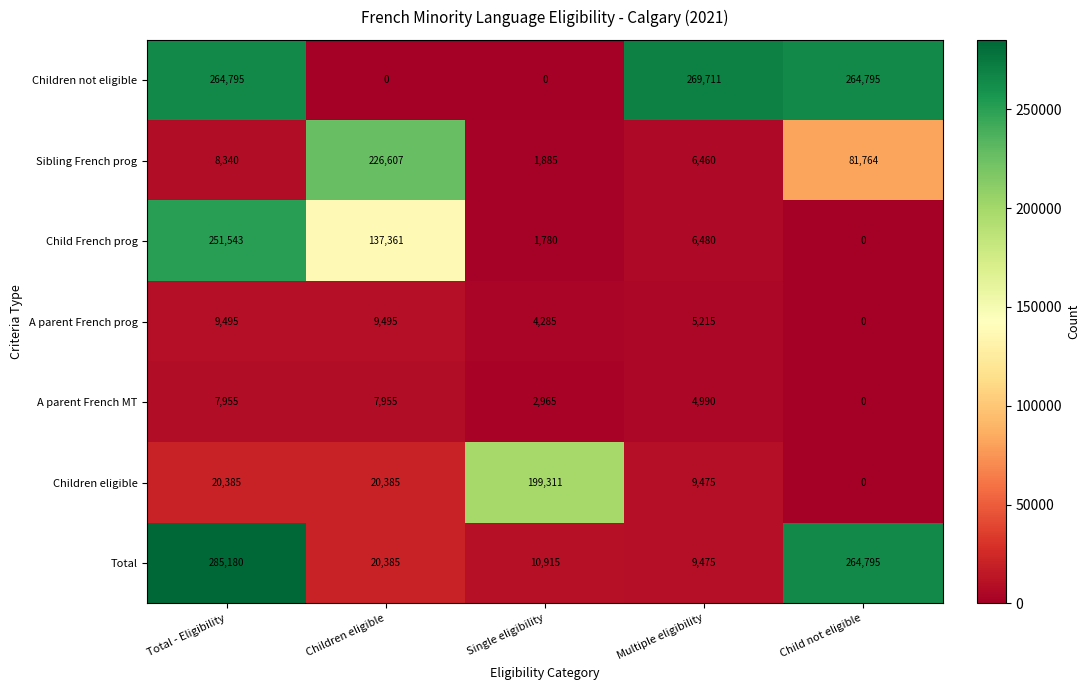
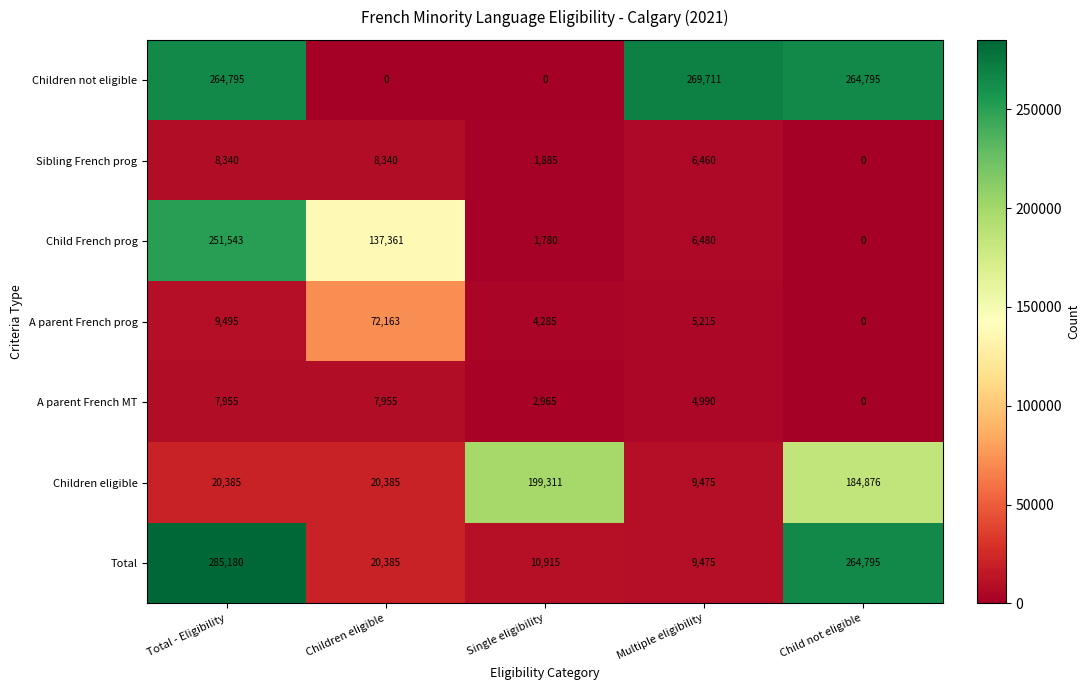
  {
    "Children not eligible": {
      "Total - Eligibility": "264,795",
      "Children eligible": "0",
      "Single eligibility": "0",
      "Multiple eligibility": "269,711",
      "Child not eligible": "264,795"
    },
    "Sibling French prog": {
      "Total - Eligibility": "8,340",
-     "Children eligible": "226,607",
+     "Children eligible": "8,340",
      "Single eligibility": "1,885",
      "Multiple eligibility": "6,460",
-     "Child not eligible": "81,764"
+     "Child not eligible": "0"
    },
    "Child French prog": {
      "Total - Eligibility": "251,543",
      "Children eligible": "137,361",
      "Single eligibility": "1,780",
      "Multiple eligibility": "6,480",
      "Child not eligible": "0"
    },
    "A parent French prog": {
      "Total - Eligibility": "9,495",
-     "Children eligible": "9,495",
+     "Children eligible": "72,163",
      "Single eligibility": "4,285",
      "Multiple eligibility": "5,215",
      "Child not eligible": "0"
    },
    "A parent French MT": {
      "Total - Eligibility": "7,955",
      "Children eligible": "7,955",
      "Single eligibility": "2,965",
      "Multiple eligibility": "4,990",
      "Child not eligible": "0"
    },
    "Children eligible": {
      "Total - Eligibility": "20,385",
      "Children eligible": "20,385",
      "Single eligibility": "199,311",
      "Multiple eligibility": "9,475",
-     "Child not eligible": "0"
+     "Child not eligible": "184,876"
    },
    "Total": {
      "Total - Eligibility": "285,180",
      "Children eligible": "20,385",
      "Single eligibility": "10,915",
      "Multiple eligibility": "9,475",
      "Child not eligible": "264,795"
    }
  }
